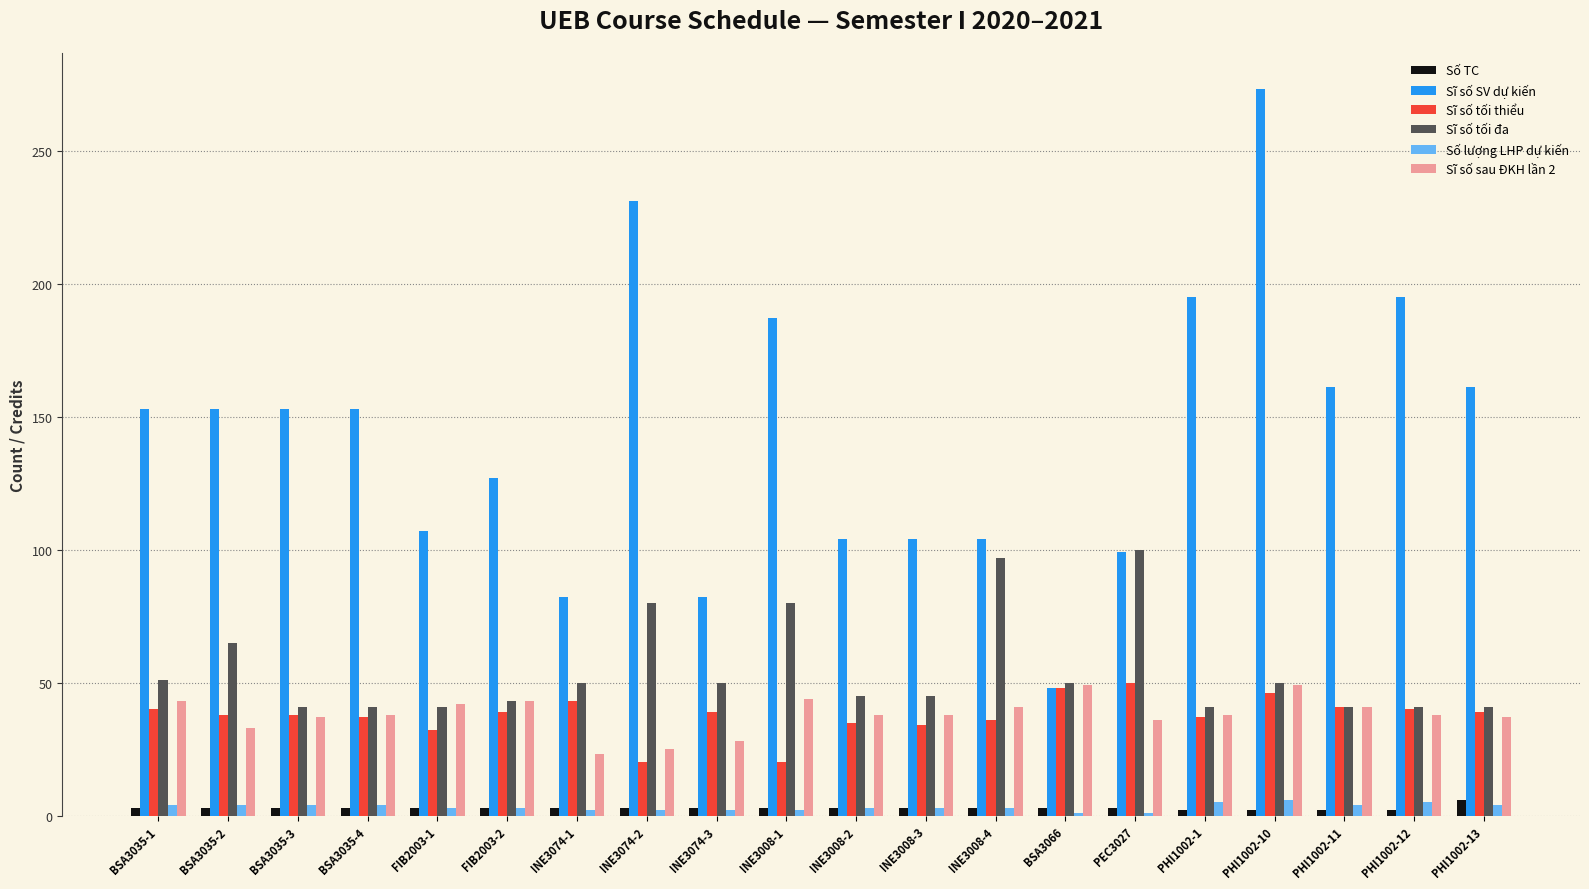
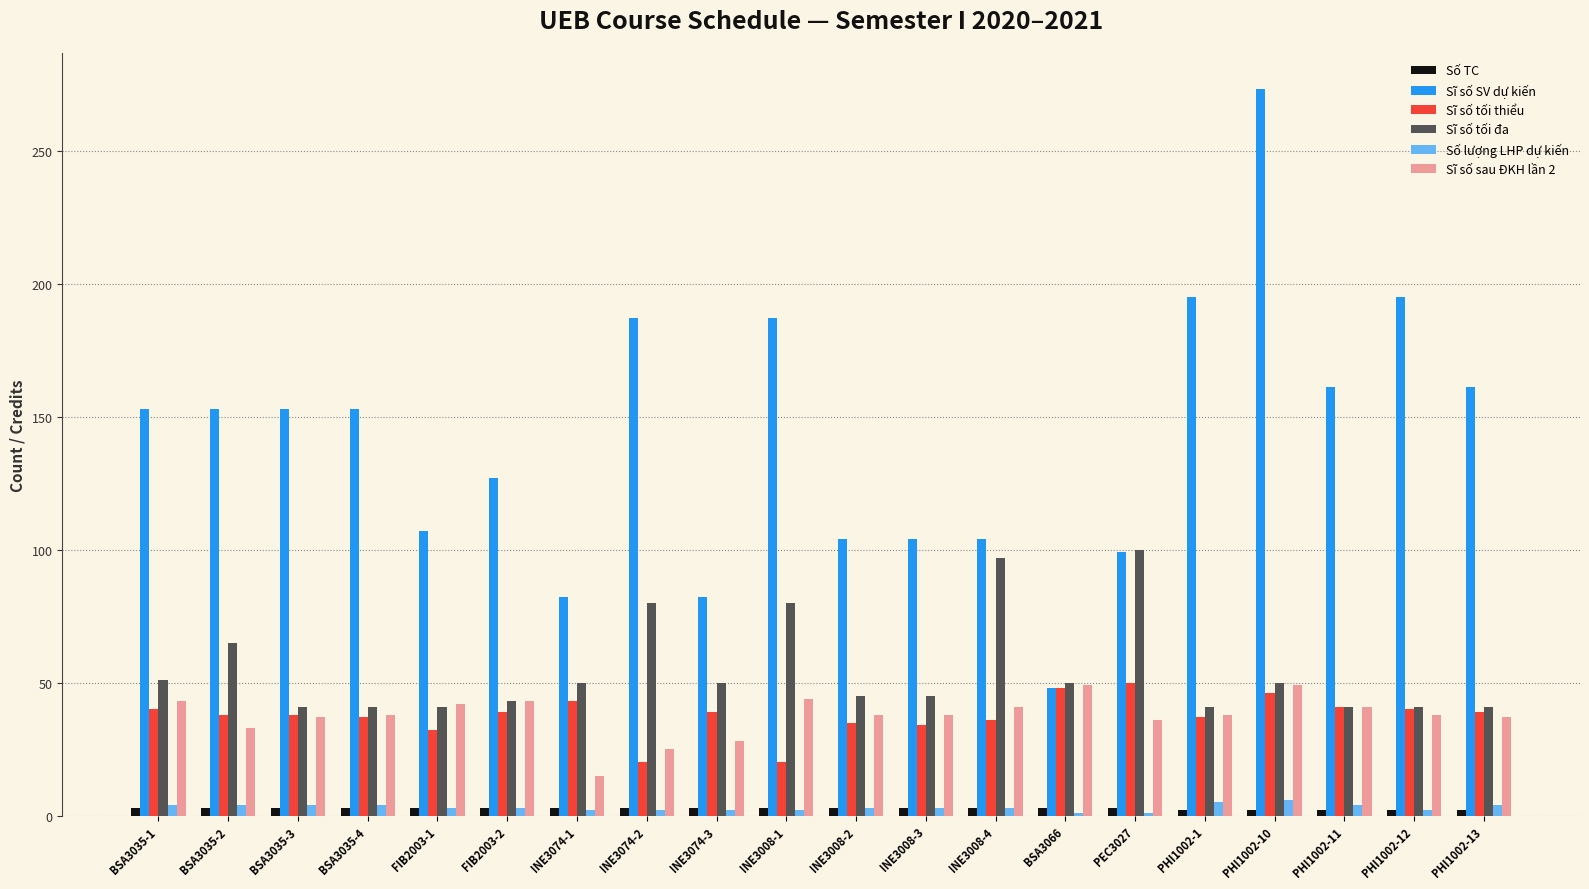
  {
    "Số TC": {
      "BSA3035-1": 3,
      "BSA3035-2": 3,
      "BSA3035-3": 3,
      "BSA3035-4": 3,
      "FIB2003-1": 3,
      "FIB2003-2": 3,
      "INE3074-1": 3,
      "INE3074-2": 3,
      "INE3074-3": 3,
      "INE3008-1": 3,
      "INE3008-2": 3,
      "INE3008-3": 3,
      "INE3008-4": 3,
      "BSA3066": 3,
      "PEC3027": 3,
      "PHI1002-1": 2,
      "PHI1002-10": 2,
      "PHI1002-11": 2,
      "PHI1002-12": 2,
-     "PHI1002-13": 6
+     "PHI1002-13": 2
    },
    "Sĩ số SV dự kiến": {
      "BSA3035-1": 153,
      "BSA3035-2": 153,
      "BSA3035-3": 153,
      "BSA3035-4": 153,
      "FIB2003-1": 107,
      "FIB2003-2": 127,
      "INE3074-1": 82,
-     "INE3074-2": 231,
+     "INE3074-2": 187,
      "INE3074-3": 82,
      "INE3008-1": 187,
      "INE3008-2": 104,
      "INE3008-3": 104,
      "INE3008-4": 104,
      "BSA3066": 48,
      "PEC3027": 99,
      "PHI1002-1": 195,
      "PHI1002-10": 273,
      "PHI1002-11": 161,
      "PHI1002-12": 195,
      "PHI1002-13": 161
    },
    "Sĩ số tối thiểu": {
      "BSA3035-1": 40,
      "BSA3035-2": 38,
      "BSA3035-3": 38,
      "BSA3035-4": 37,
      "FIB2003-1": 32,
      "FIB2003-2": 39,
      "INE3074-1": 43,
      "INE3074-2": 20,
      "INE3074-3": 39,
      "INE3008-1": 20,
      "INE3008-2": 35,
      "INE3008-3": 34,
      "INE3008-4": 36,
      "BSA3066": 48,
      "PEC3027": 50,
      "PHI1002-1": 37,
      "PHI1002-10": 46,
      "PHI1002-11": 41,
      "PHI1002-12": 40,
      "PHI1002-13": 39
    },
    "Sĩ số tối đa": {
      "BSA3035-1": 51,
      "BSA3035-2": 65,
      "BSA3035-3": 41,
      "BSA3035-4": 41,
      "FIB2003-1": 41,
      "FIB2003-2": 43,
      "INE3074-1": 50,
      "INE3074-2": 80,
      "INE3074-3": 50,
      "INE3008-1": 80,
      "INE3008-2": 45,
      "INE3008-3": 45,
      "INE3008-4": 97,
      "BSA3066": 50,
      "PEC3027": 100,
      "PHI1002-1": 41,
      "PHI1002-10": 50,
      "PHI1002-11": 41,
      "PHI1002-12": 41,
      "PHI1002-13": 41
    },
    "Số lượng LHP dự kiến": {
      "BSA3035-1": 4,
      "BSA3035-2": 4,
      "BSA3035-3": 4,
      "BSA3035-4": 4,
      "FIB2003-1": 3,
      "FIB2003-2": 3,
      "INE3074-1": 2,
      "INE3074-2": 2,
      "INE3074-3": 2,
      "INE3008-1": 2,
      "INE3008-2": 3,
      "INE3008-3": 3,
      "INE3008-4": 3,
      "BSA3066": 1,
      "PEC3027": 1,
      "PHI1002-1": 5,
      "PHI1002-10": 6,
      "PHI1002-11": 4,
-     "PHI1002-12": 5,
+     "PHI1002-12": 2,
      "PHI1002-13": 4
    },
    "Sĩ số sau ĐKH lần 2": {
      "BSA3035-1": 43,
      "BSA3035-2": 33,
      "BSA3035-3": 37,
      "BSA3035-4": 38,
      "FIB2003-1": 42,
      "FIB2003-2": 43,
-     "INE3074-1": 23,
+     "INE3074-1": 15,
      "INE3074-2": 25,
      "INE3074-3": 28,
      "INE3008-1": 44,
      "INE3008-2": 38,
      "INE3008-3": 38,
      "INE3008-4": 41,
      "BSA3066": 49,
      "PEC3027": 36,
      "PHI1002-1": 38,
      "PHI1002-10": 49,
      "PHI1002-11": 41,
      "PHI1002-12": 38,
      "PHI1002-13": 37
    }
  }
